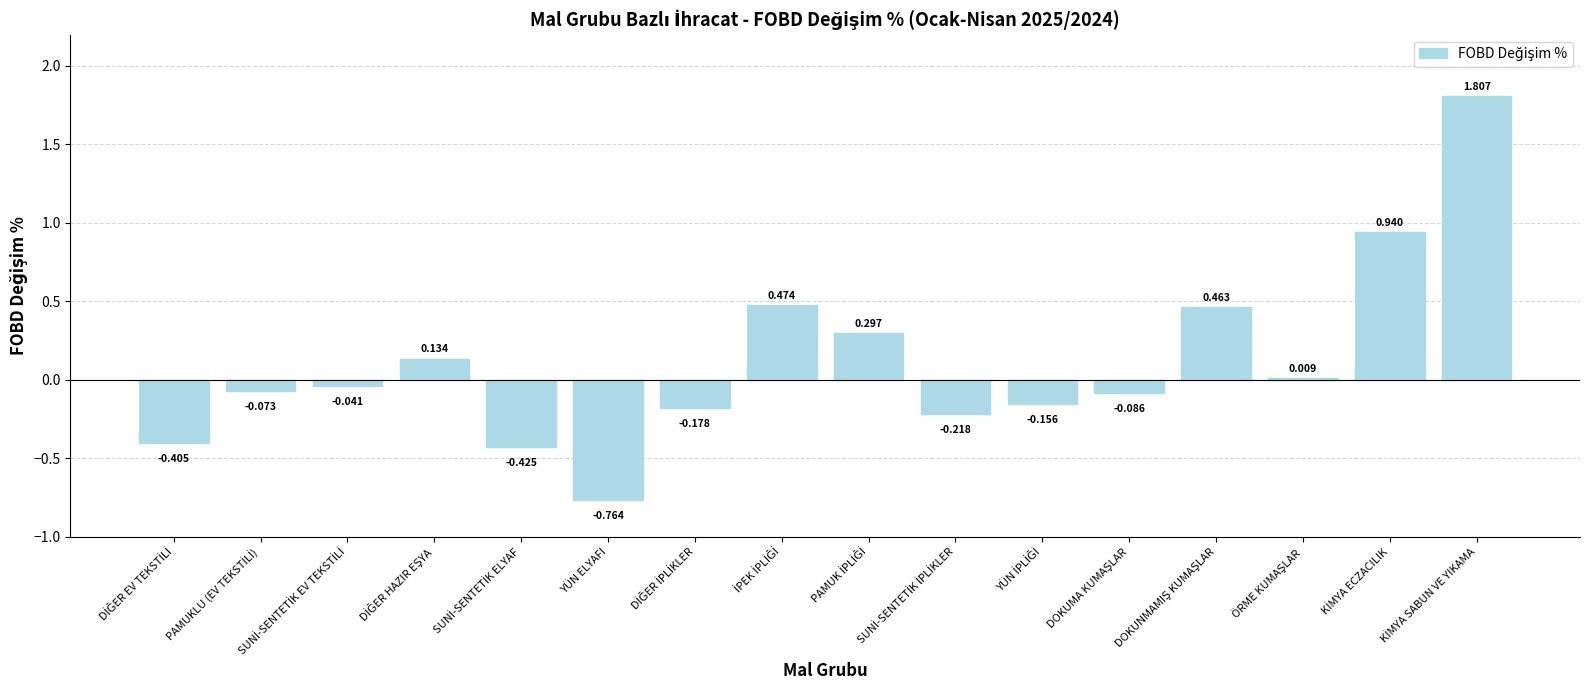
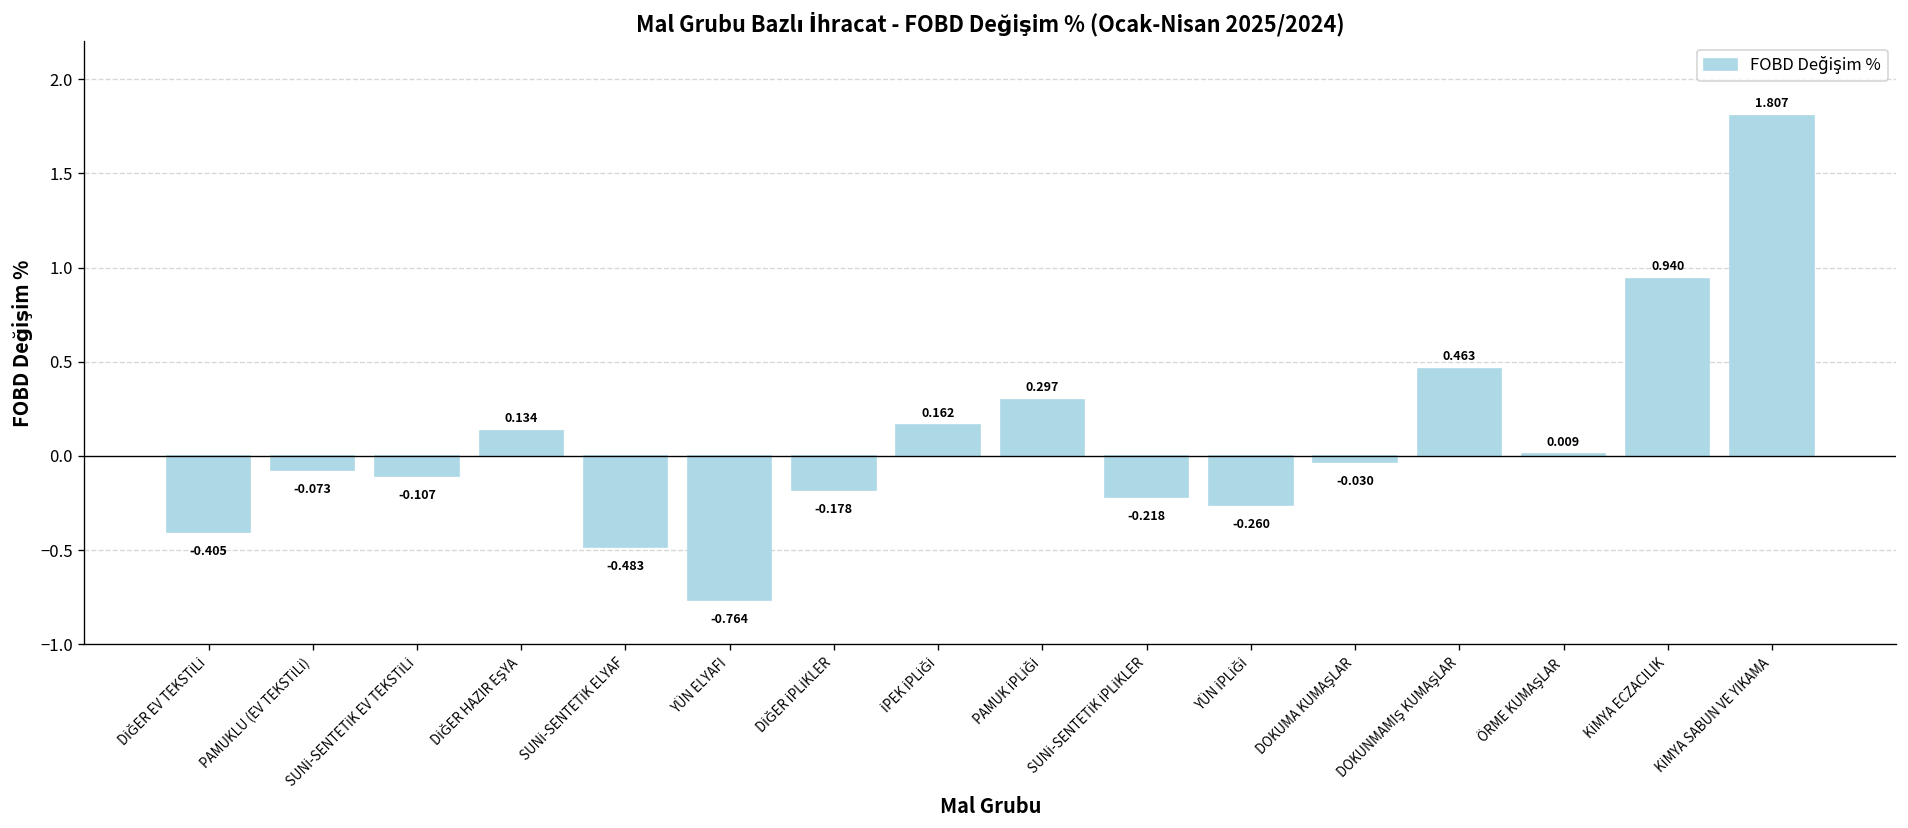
  {
    "DİĞER EV TEKSTİLİ": -0.405,
    "PAMUKLU (EV TEKSTİLİ)": -0.073,
-   "SUNİ-SENTETİK EV TEKSTİLİ": -0.041,
+   "SUNİ-SENTETİK EV TEKSTİLİ": -0.107,
    "DİĞER HAZIR EŞYA": 0.134,
-   "SUNİ-SENTETİK ELYAF": -0.425,
+   "SUNİ-SENTETİK ELYAF": -0.483,
    "YÜN ELYAFI": -0.764,
    "DİĞER İPLİKLER": -0.178,
-   "İPEK İPLİĞİ": 0.474,
+   "İPEK İPLİĞİ": 0.162,
    "PAMUK İPLİĞİ": 0.297,
    "SUNİ-SENTETİK İPLİKLER": -0.218,
-   "YÜN İPLİĞİ": -0.156,
-   "DOKUMA KUMAŞLAR": -0.086,
+   "YÜN İPLİĞİ": -0.260,
+   "DOKUMA KUMAŞLAR": -0.030,
    "DOKUNMAMIŞ KUMAŞLAR": 0.463,
    "ÖRME KUMAŞLAR": 0.009,
    "KİMYA ECZACILIK": 0.940,
    "KİMYA SABUN VE YIKAMA": 1.807
  }
